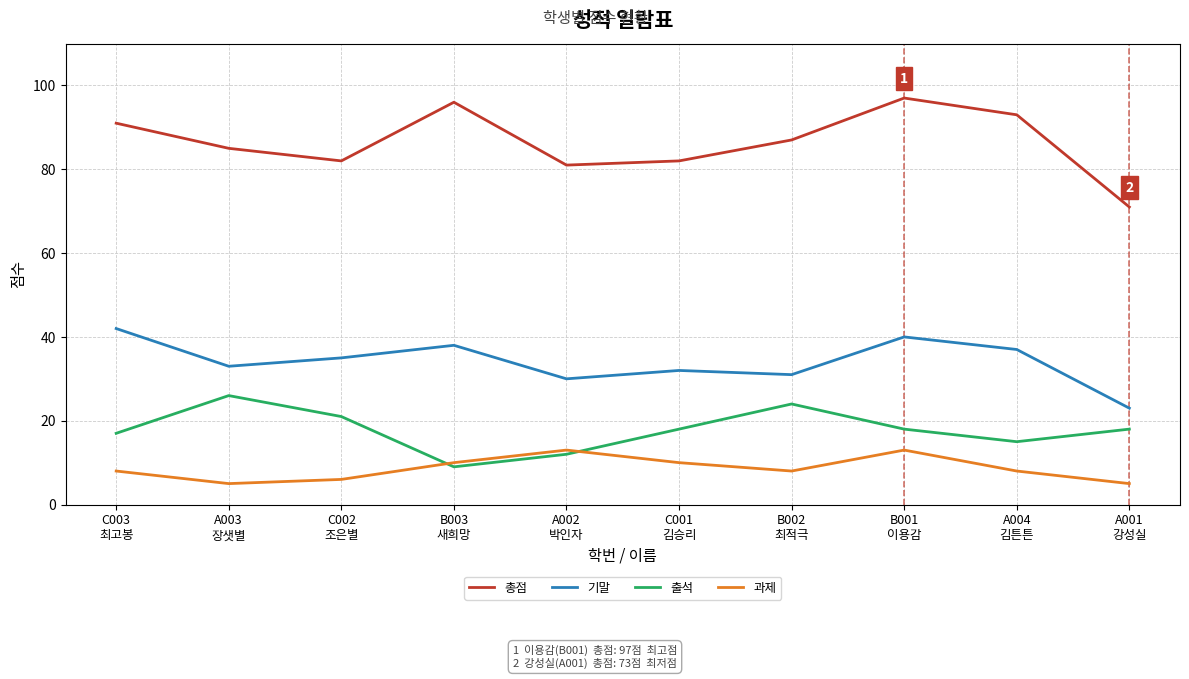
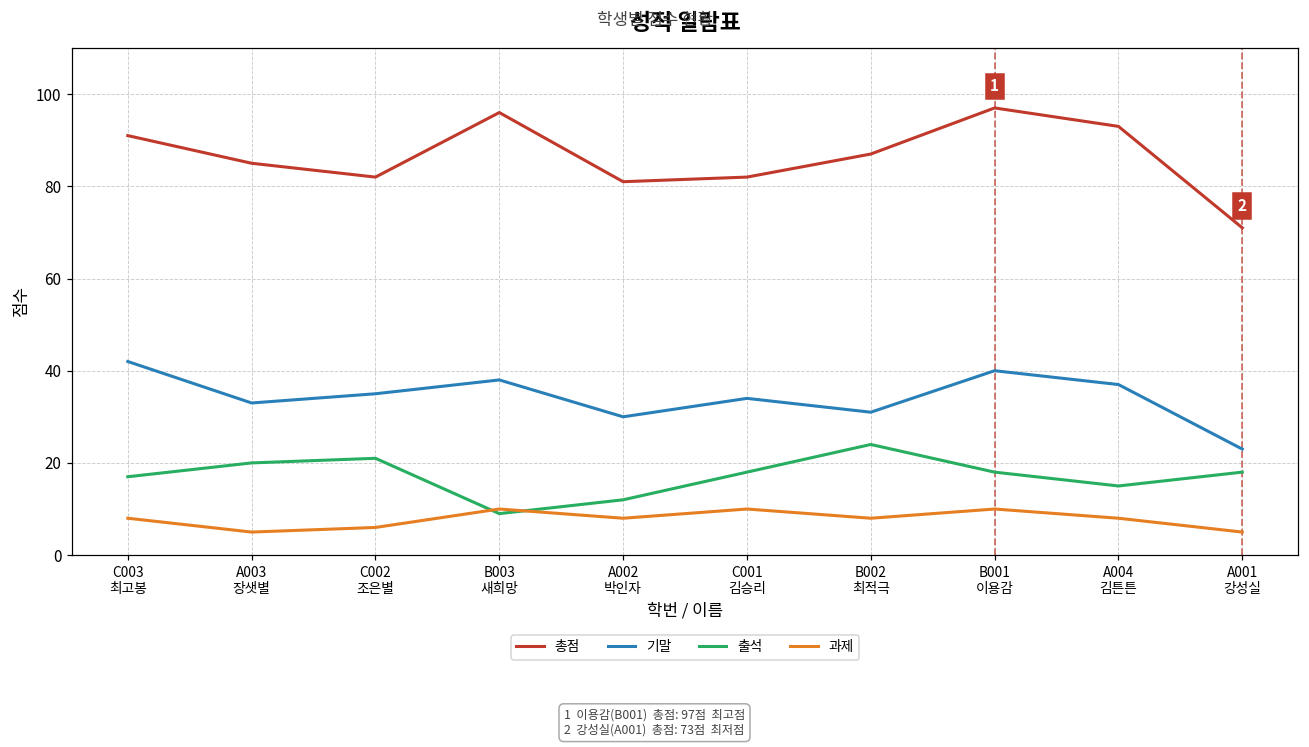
  {
    "총점": {
      "C003 최고봉": 91,
      "A003 장샛별": 85,
      "C002 조은별": 82,
      "B003 새희망": 96,
      "A002 박인자": 81,
      "C001 김승리": 82,
      "B002 최적극": 87,
      "A004 김튼튼": 93
    },
    "기말": {
      "C003 최고봉": 42,
      "A003 장샛별": 33,
      "C002 조은별": 35,
      "B003 새희망": 38,
      "A002 박인자": 30,
-     "C001 김승리": 32,
+     "C001 김승리": 34,
      "B002 최적극": 31,
      "B001 이용감": 40,
      "A004 김튼튼": 37,
      "A001 강성실": 23
    },
    "출석": {
      "C003 최고봉": 17,
-     "A003 장샛별": 26,
+     "A003 장샛별": 20,
      "C002 조은별": 21,
      "B003 새희망": 9,
      "A002 박인자": 12,
      "C001 김승리": 18,
      "B002 최적극": 24,
      "B001 이용감": 18,
      "A004 김튼튼": 15,
      "A001 강성실": 18
    },
    "과제": {
      "C003 최고봉": 8,
      "A003 장샛별": 5,
      "C002 조은별": 6,
      "B003 새희망": 10,
-     "A002 박인자": 13,
+     "A002 박인자": 8,
      "C001 김승리": 10,
      "B002 최적극": 8,
-     "B001 이용감": 13,
+     "B001 이용감": 10,
      "A004 김튼튼": 8,
      "A001 강성실": 5
    }
  }
